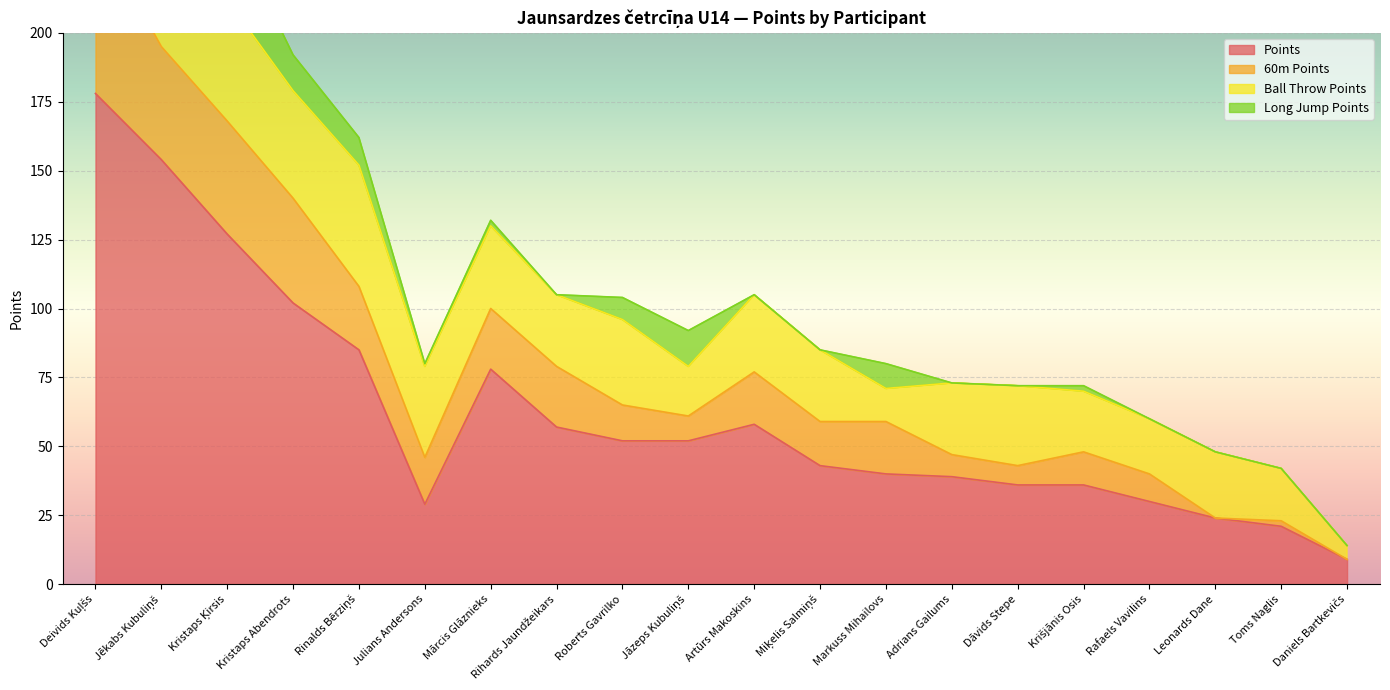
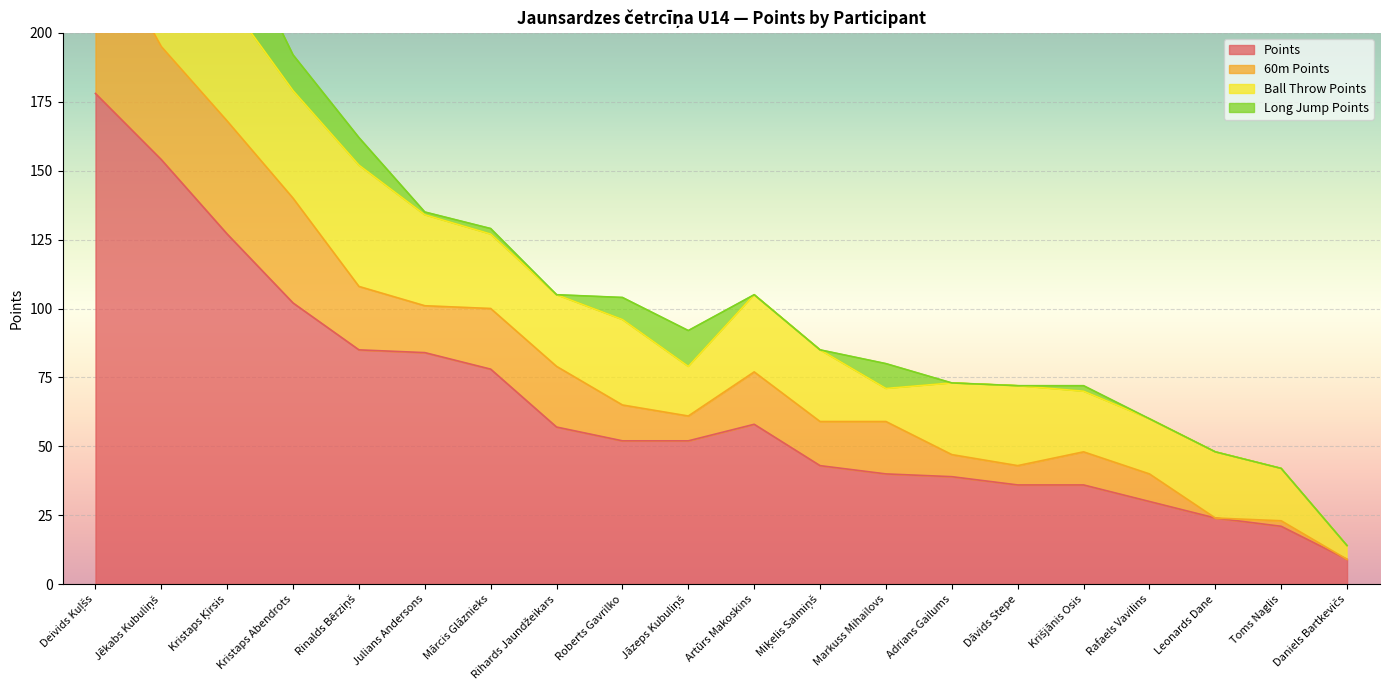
  {
    "Points": {
      "Deivids Kuļšs": 178,
      "Jēkabs Kubuliņš": 154,
      "Kristaps Ķirsis": 127,
      "Kristaps Abendrots": 102,
      "Rinalds Bērziņš": 85,
-     "Julians Andersons": 29,
+     "Julians Andersons": 84,
      "Mārcis Glāznieks": 78,
      "Rihards Jaundžeikars": 57,
      "Roberts Gavrilko": 52,
      "Jāzeps Kubuliņš": 52,
      "Artūrs Makoskins": 58,
      "Miķelis Salmiņš": 43,
      "Markuss Mihailovs": 40,
      "Adrians Gailums": 39,
      "Dāvids Stepe": 36,
      "Krišjānis Osis": 36,
      "Rafaels Vavilins": 30,
      "Toms Naglis": 21
    },
    "60m Points": {
      "Jēkabs Kubuliņš": 41,
      "Kristaps Ķirsis": 41,
      "Kristaps Abendrots": 38,
      "Rinalds Bērziņš": 23,
      "Julians Andersons": 17,
      "Mārcis Glāznieks": 22,
      "Rihards Jaundžeikars": 22,
      "Roberts Gavrilko": 13,
      "Jāzeps Kubuliņš": 9,
      "Artūrs Makoskins": 19,
      "Miķelis Salmiņš": 16,
      "Markuss Mihailovs": 19,
      "Adrians Gailums": 8,
      "Dāvids Stepe": 7,
      "Krišjānis Osis": 12,
      "Rafaels Vavilins": 10,
      "Toms Naglis": 2
    },
    "Ball Throw Points": {
      "Kristaps Abendrots": 39,
      "Rinalds Bērziņš": 44,
      "Julians Andersons": 33,
-     "Mārcis Glāznieks": 30,
+     "Mārcis Glāznieks": 27,
      "Roberts Gavrilko": 31,
      "Jāzeps Kubuliņš": 18,
      "Markuss Mihailovs": 12,
      "Krišjānis Osis": 22
    },
    "Long Jump Points": {
      "Kristaps Abendrots": 13,
      "Rinalds Bērziņš": 10,
      "Julians Andersons": 1,
      "Mārcis Glāznieks": 2,
      "Roberts Gavrilko": 8,
      "Jāzeps Kubuliņš": 13,
      "Markuss Mihailovs": 9,
      "Krišjānis Osis": 2
    }
  }
